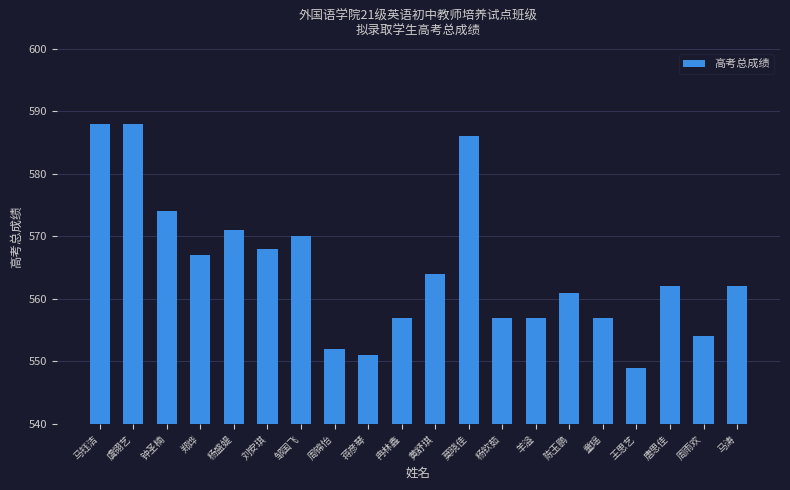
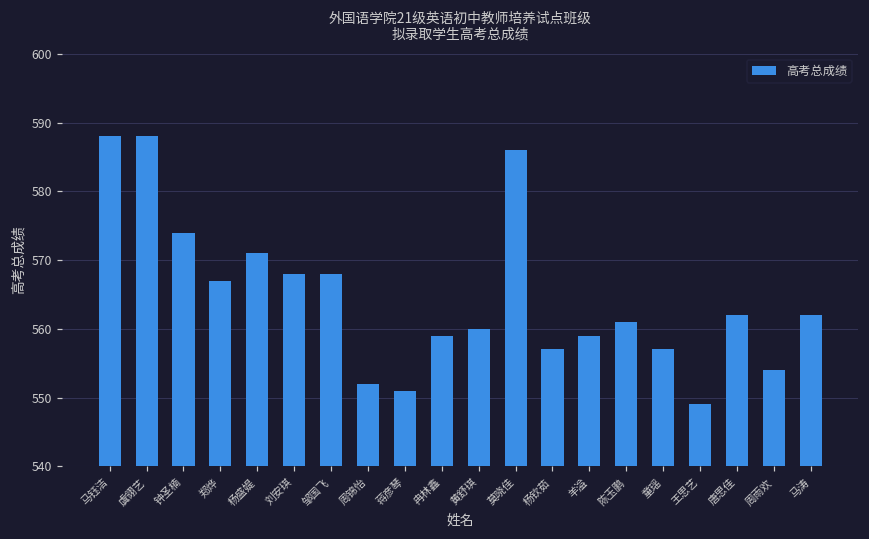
  {
    "马钰洁": 588,
    "虞翎艺": 588,
    "钟圣楠": 574,
    "郑烨": 567,
    "杨盛媞": 571,
    "刘安琪": 568,
-   "邹国飞": 570,
+   "邹国飞": 568,
    "周锦怡": 552,
    "蒋彦琴": 551,
-   "冉林鑫": 557,
-   "黄舒琪": 564,
+   "冉林鑫": 559,
+   "黄舒琪": 560,
    "莫晓佳": 586,
    "杨钦茹": 557,
-   "羊溢": 557,
+   "羊溢": 559,
    "陈玉鹏": 561,
    "童瑶": 557,
    "王思艺": 549,
    "唐思佳": 562,
    "周雨欢": 554,
    "马涛": 562
  }
